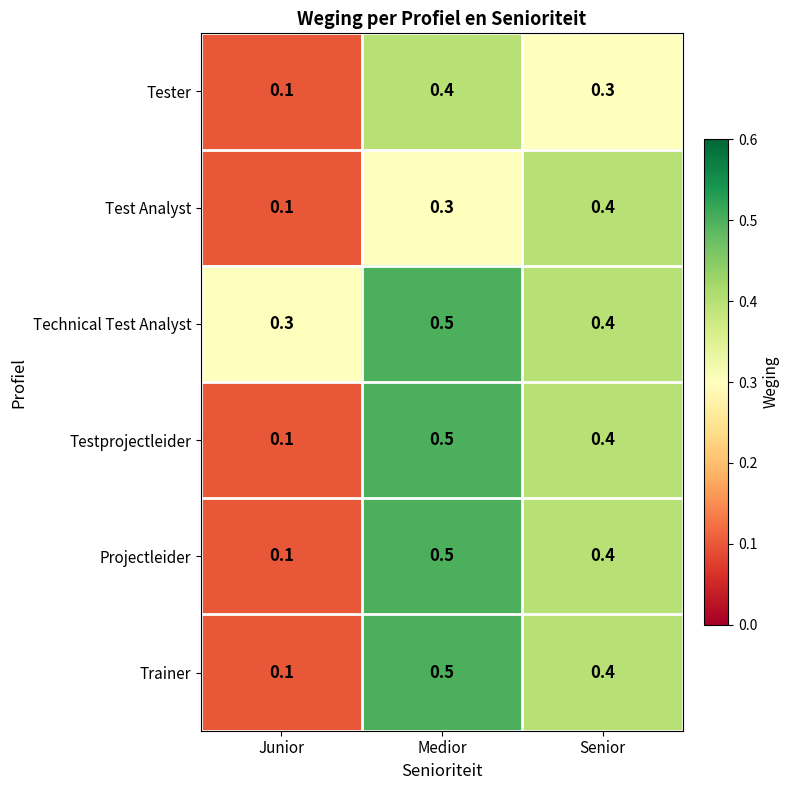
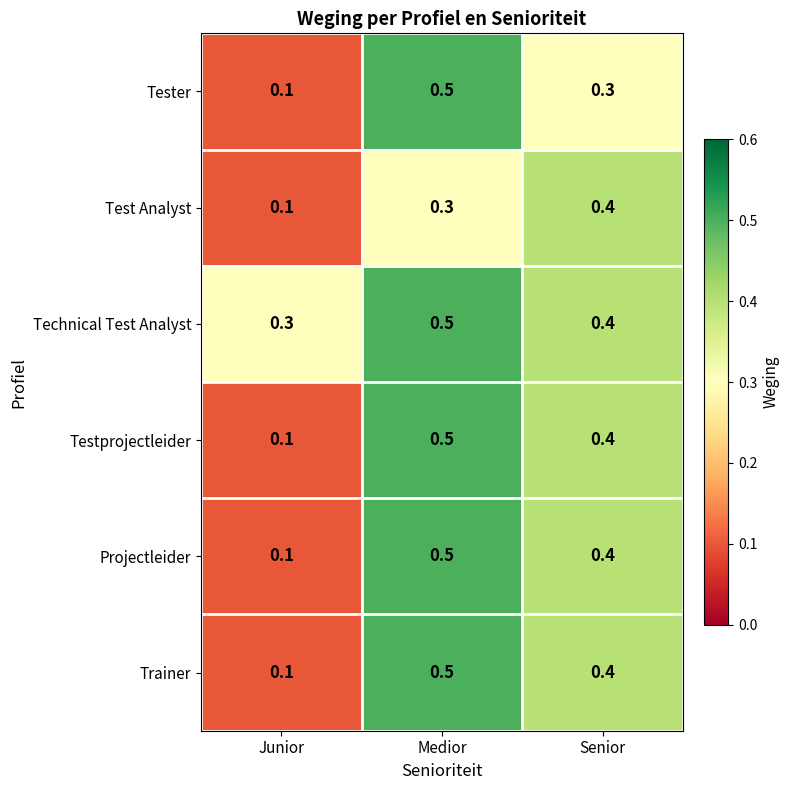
  {
    "Tester": {
      "Junior": 0.1,
-     "Medior": 0.4,
+     "Medior": 0.5,
      "Senior": 0.3
    },
    "Test Analyst": {
      "Junior": 0.1,
      "Medior": 0.3,
      "Senior": 0.4
    },
    "Technical Test Analyst": {
      "Junior": 0.3,
      "Medior": 0.5,
      "Senior": 0.4
    },
    "Testprojectleider": {
      "Junior": 0.1,
      "Medior": 0.5,
      "Senior": 0.4
    },
    "Projectleider": {
      "Junior": 0.1,
      "Medior": 0.5,
      "Senior": 0.4
    },
    "Trainer": {
      "Junior": 0.1,
      "Medior": 0.5,
      "Senior": 0.4
    }
  }
